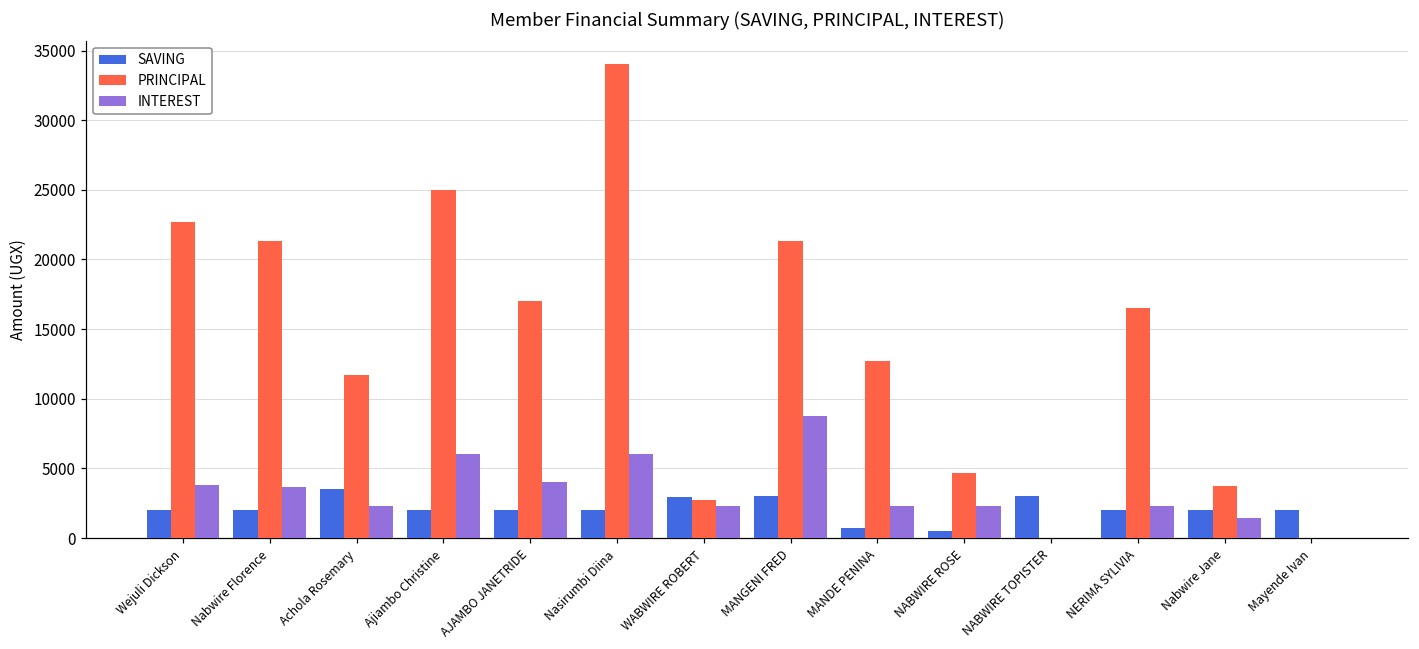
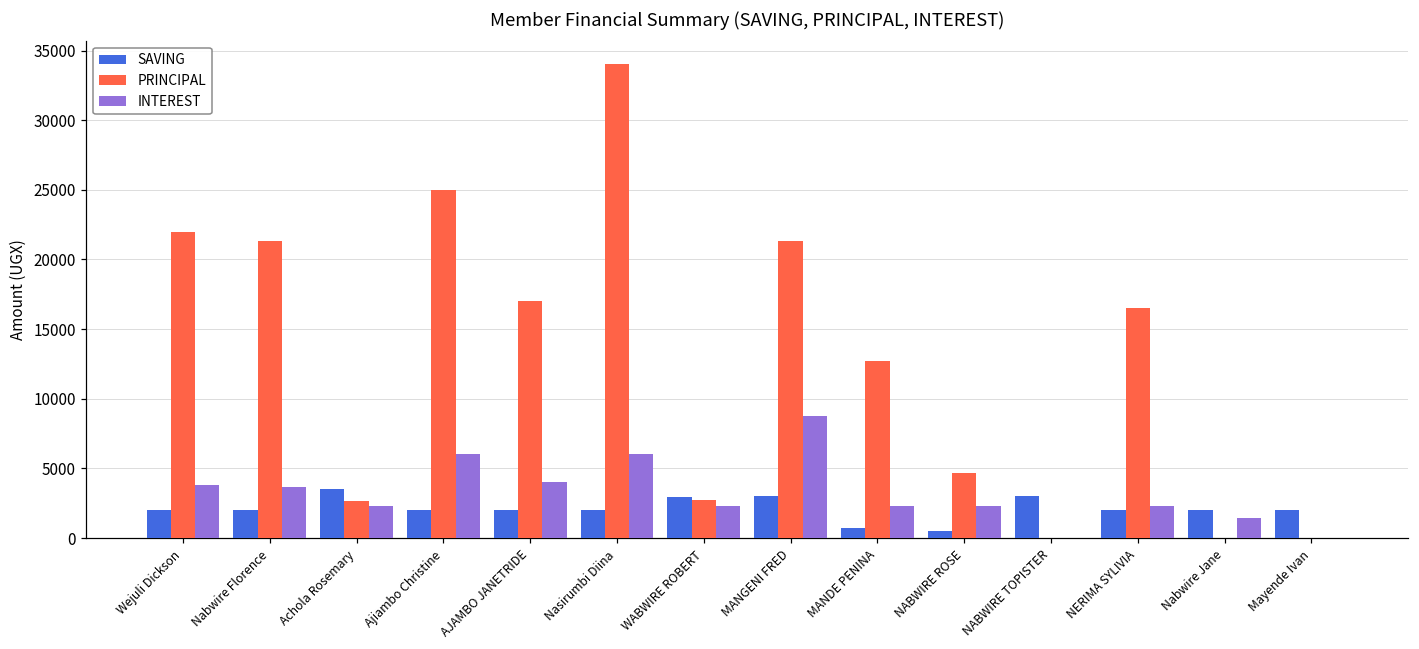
  {
    "SAVING": {
      "Wejuli Dickson": 2000,
      "Nabwire Florence": 2000,
      "Achola Rosemary": 3500,
      "Ajiambo Christine": 2000,
      "AJAMBO JANETRIDE": 2000,
      "Nasirumbi Diina": 2000,
      "WABWIRE ROBERT": 3000,
      "MANGENI FRED": 3000,
      "MANDE PENINA": 700,
      "NABWIRE ROSE": 500,
      "NABWIRE TOPISTER": 3000,
      "NERIMA SYLIVIA": 2000,
      "Nabwire Jane": 2000,
      "Mayende Ivan": 2000
    },
    "PRINCIPAL": {
-     "Wejuli Dickson": 22700,
+     "Wejuli Dickson": 22000,
      "Nabwire Florence": 21300,
-     "Achola Rosemary": 11700,
+     "Achola Rosemary": 2700,
      "Ajiambo Christine": 25000,
      "AJAMBO JANETRIDE": 17000,
      "Nasirumbi Diina": 34000,
      "WABWIRE ROBERT": 2700,
      "MANGENI FRED": 21300,
      "MANDE PENINA": 12700,
      "NABWIRE ROSE": 4600,
      "NABWIRE TOPISTER": 0,
      "NERIMA SYLIVIA": 16500,
-     "Nabwire Jane": 3700,
+     "Nabwire Jane": 0,
      "Mayende Ivan": 0
    },
    "INTEREST": {
      "Wejuli Dickson": 3800,
      "Nabwire Florence": 3700,
      "Achola Rosemary": 2300,
      "Ajiambo Christine": 6000,
      "AJAMBO JANETRIDE": 4000,
      "Nasirumbi Diina": 6000,
      "WABWIRE ROBERT": 2300,
      "MANGENI FRED": 8800,
      "MANDE PENINA": 2300,
      "NABWIRE ROSE": 2300,
      "NABWIRE TOPISTER": 0,
      "NERIMA SYLIVIA": 2300,
      "Nabwire Jane": 1400,
      "Mayende Ivan": 0
    }
  }
